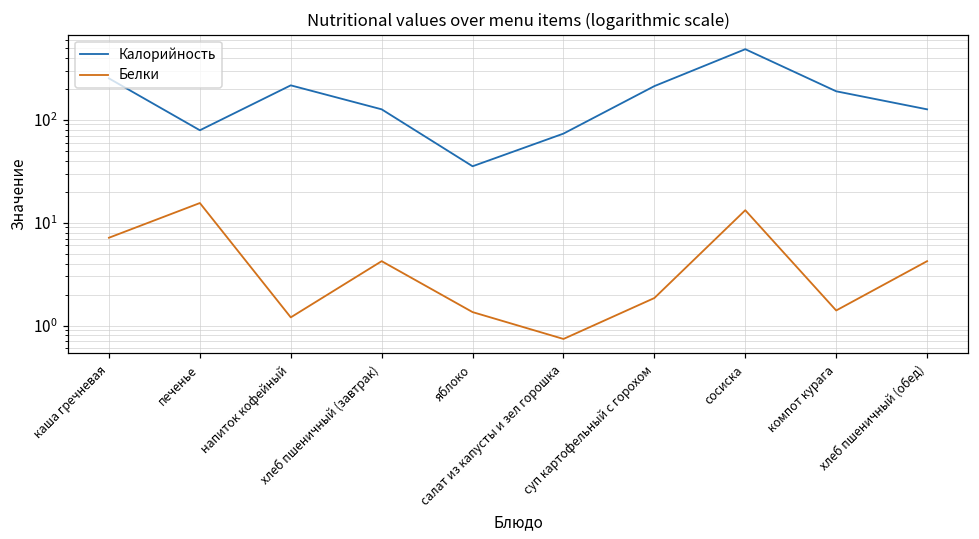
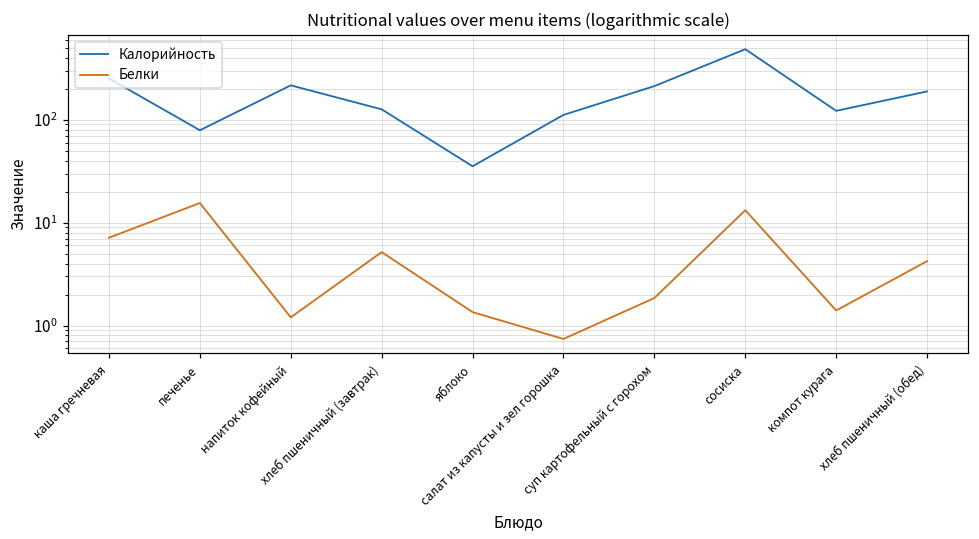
  {
    "Калорийность": {
      "печенье": 80,
      "напиток кофейный": 220,
      "хлеб пшеничный (завтрак)": 130,
      "яблоко": 35,
-     "салат из капусты и зел горошка": 70,
+     "салат из капусты и зел горошка": 110,
      "суп картофельный с горохом": 210,
      "сосиска": 500,
-     "компот курага": 190,
-     "хлеб пшеничный (обед)": 130
+     "компот курага": 120,
+     "хлеб пшеничный (обед)": 190
    },
    "Белки": {
      "каша гречневая": 7,
      "печенье": 16,
      "напиток кофейный": 1.2,
-     "хлеб пшеничный (завтрак)": 4,
+     "хлеб пшеничный (завтрак)": 5,
      "яблоко": 1.4,
      "салат из капусты и зел горошка": 0.7,
      "суп картофельный с горохом": 1.9,
      "сосиска": 13,
      "компот курага": 1.4,
      "хлеб пшеничный (обед)": 4
    }
  }
